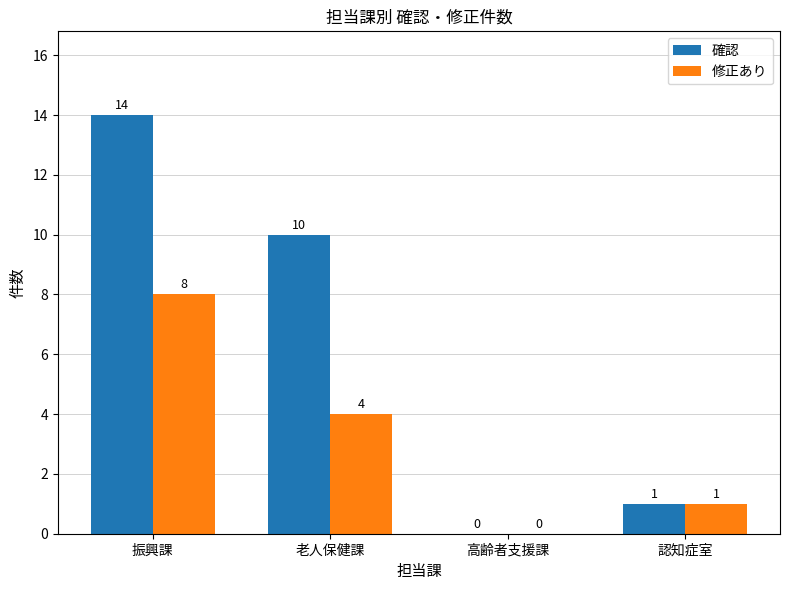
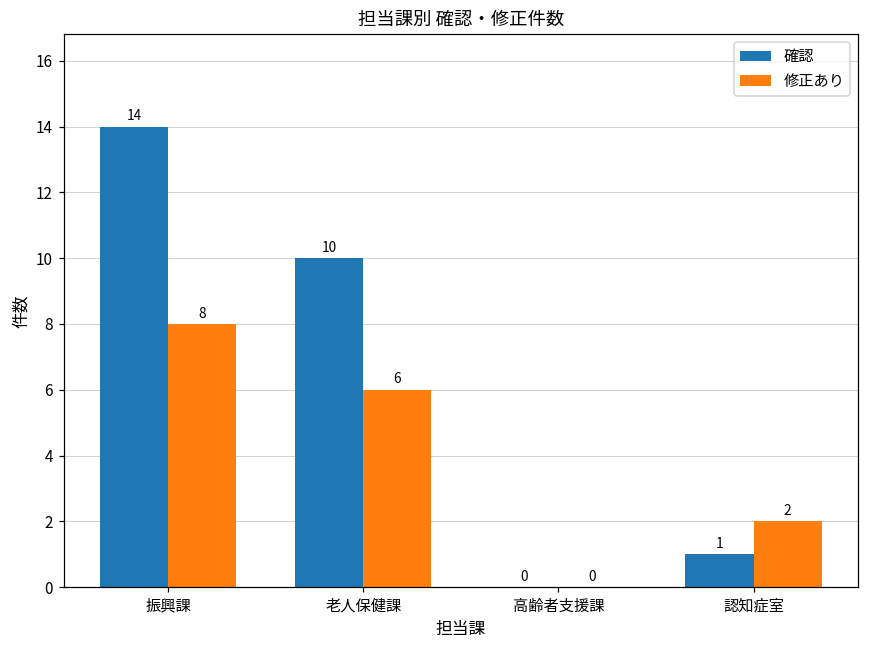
  {
    "確認": {
      "振興課": 14,
      "老人保健課": 10,
      "高齢者支援課": 0,
      "認知症室": 1
    },
    "修正あり": {
      "振興課": 8,
-     "老人保健課": 4,
+     "老人保健課": 6,
      "高齢者支援課": 0,
-     "認知症室": 1
+     "認知症室": 2
    }
  }
